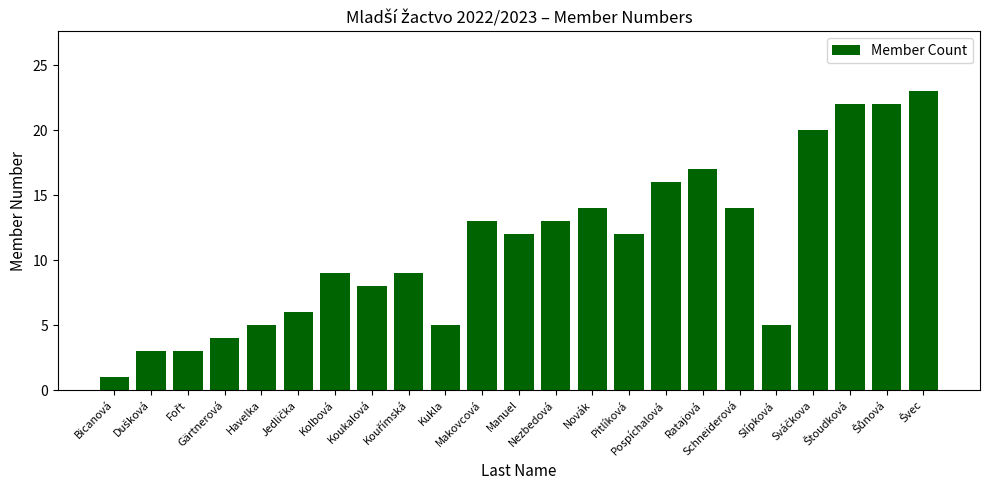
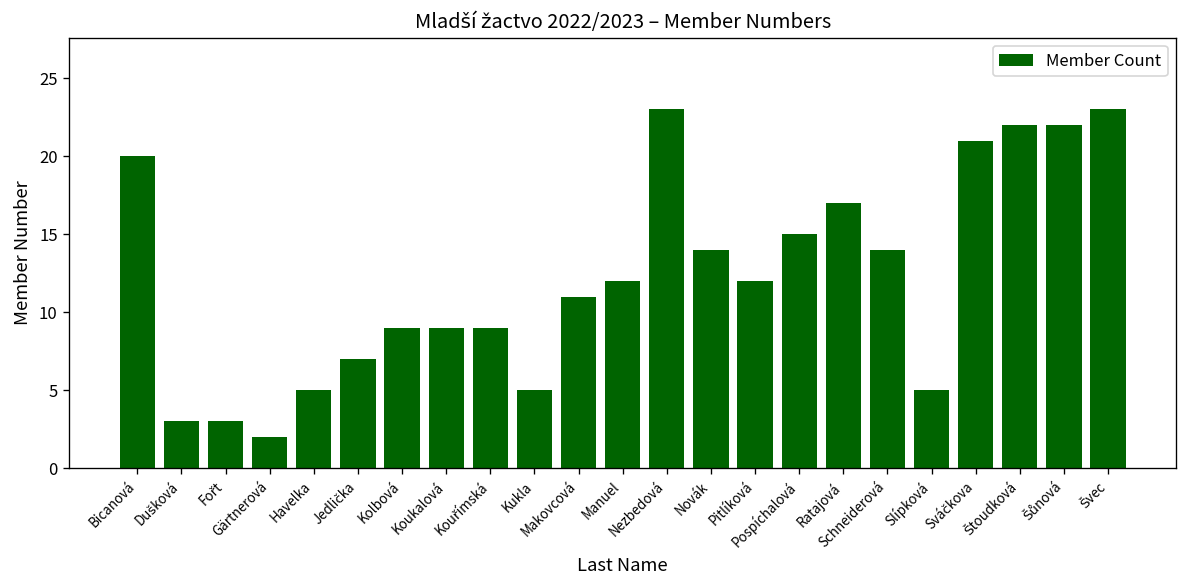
  {
-   "Bicanová": 1,
+   "Bicanová": 20,
    "Dušková": 3,
    "Fořt": 3,
-   "Gärtnerová": 4,
+   "Gärtnerová": 2,
    "Havelka": 5,
-   "Jedlička": 6,
+   "Jedlička": 7,
    "Kolbová": 9,
-   "Koukalová": 8,
+   "Koukalová": 9,
    "Kouřímská": 9,
    "Kukla": 5,
-   "Makovcová": 13,
+   "Makovcová": 11,
    "Manuel": 12,
-   "Nezbedová": 13,
+   "Nezbedová": 23,
    "Novák": 14,
    "Pitlíková": 12,
-   "Pospíchalová": 16,
+   "Pospíchalová": 15,
    "Ratajová": 17,
    "Schneiderová": 14,
    "Slípková": 5,
-   "Sváčkova": 20,
+   "Sváčkova": 21,
    "Štoudková": 22,
    "Šůnová": 22,
    "Švec": 23
  }
